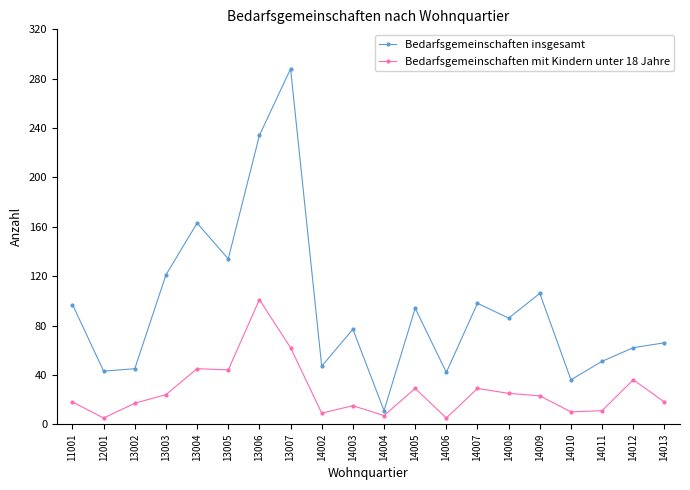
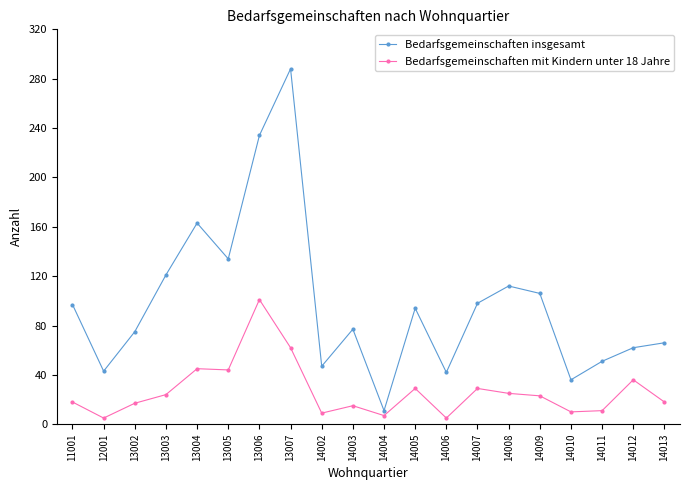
  {
    "Bedarfsgemeinschaften insgesamt": {
      "11001": 97,
      "12001": 43,
-     "13002": 45,
+     "13002": 75,
      "13003": 121,
      "13004": 163,
      "13005": 134,
      "13006": 234,
      "13007": 288,
      "14002": 47,
      "14003": 77,
      "14004": 11,
      "14005": 94,
      "14006": 42,
      "14007": 98,
-     "14008": 86,
+     "14008": 112,
      "14009": 106,
      "14010": 36,
      "14011": 51,
      "14012": 62,
      "14013": 66
    },
    "Bedarfsgemeinschaften mit Kindern unter 18 Jahre": {
      "11001": 18,
      "12001": 5,
      "13002": 17,
      "13003": 24,
      "13004": 45,
      "13005": 44,
      "13006": 101,
      "13007": 62,
      "14002": 9,
      "14003": 15,
      "14004": 7,
      "14005": 29,
      "14006": 5,
      "14007": 29,
      "14008": 25,
      "14009": 23,
      "14010": 10,
      "14011": 11,
      "14012": 36,
      "14013": 18
    }
  }
